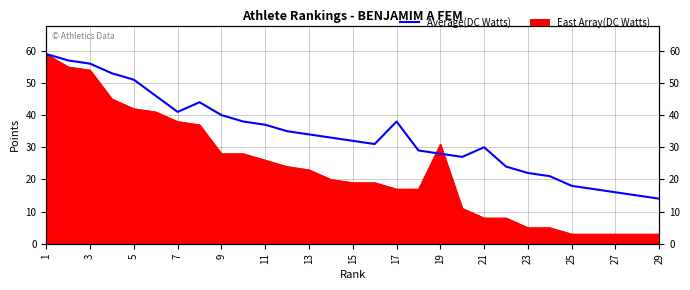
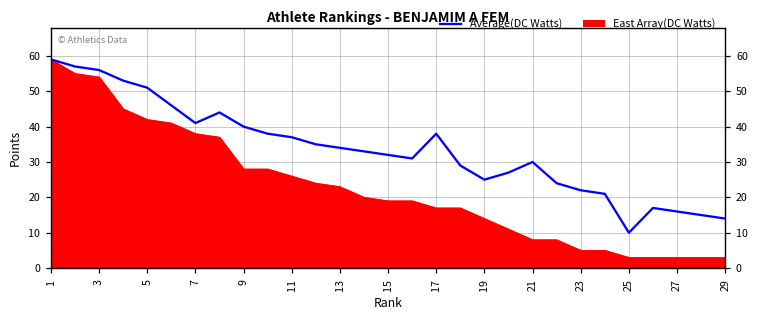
  {
    "East Array(DC Watts)": {
      "3": 54,
      "5": 42,
      "7": 38,
      "9": 28,
      "11": 26,
      "13": 23,
      "15": 19,
      "17": 17,
-     "19": 31,
+     "19": 14,
      "21": 8,
      "23": 5,
      "25": 3,
      "27": 3,
      "29": 3
    },
    "Average(DC Watts)": {
      "3": 56,
      "5": 51,
      "7": 41,
      "9": 40,
      "11": 37,
      "13": 34,
      "15": 32,
      "17": 38,
-     "19": 28,
+     "19": 25,
      "21": 30,
      "23": 22,
-     "25": 18,
+     "25": 10,
      "27": 16,
      "29": 14
    }
  }
